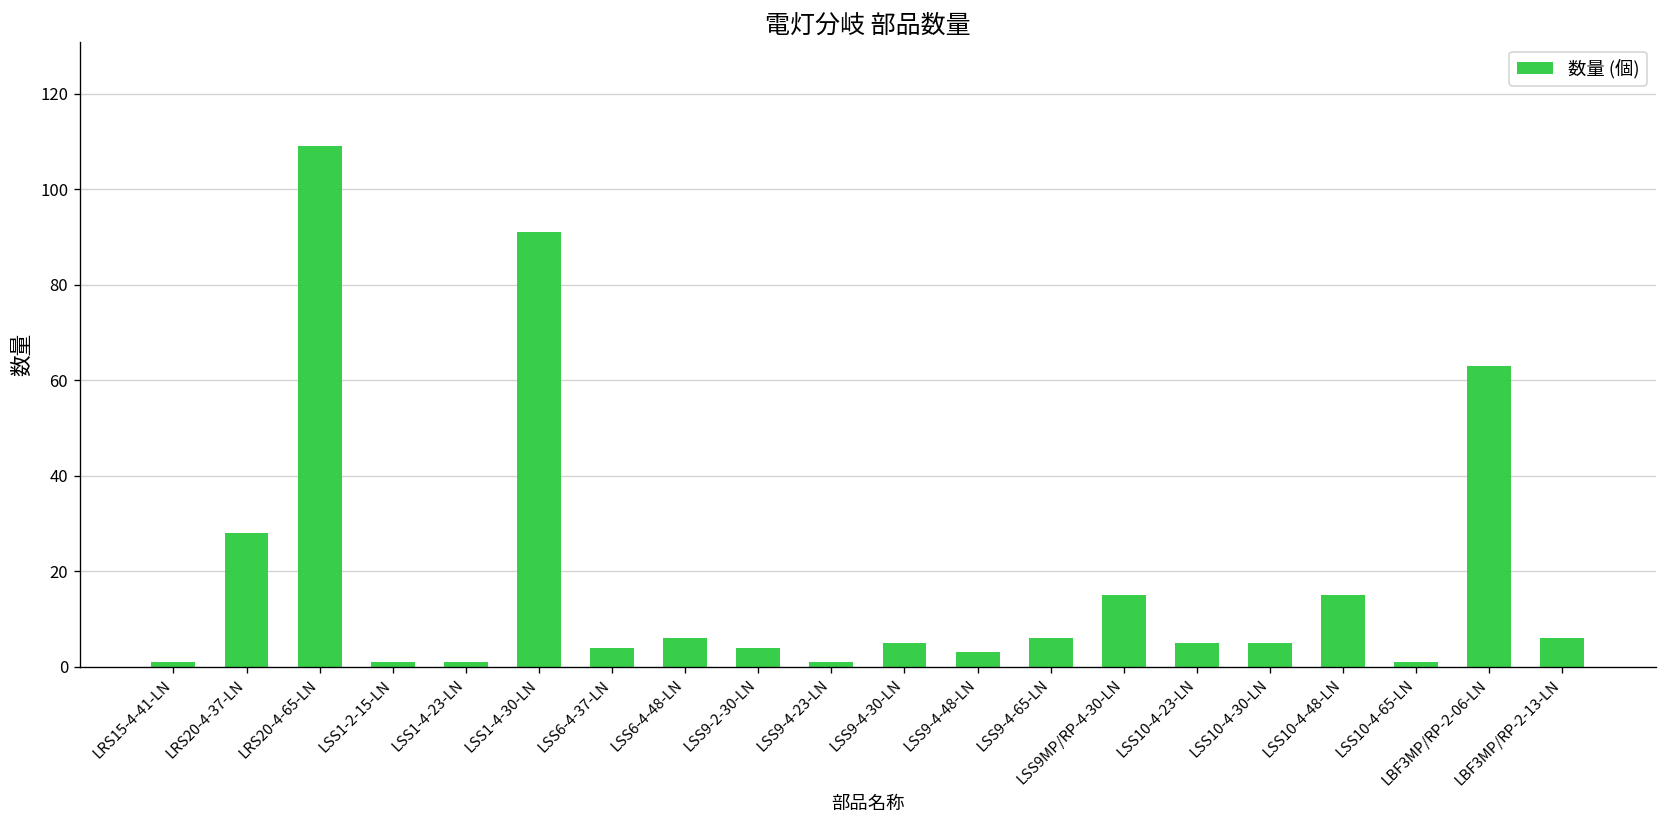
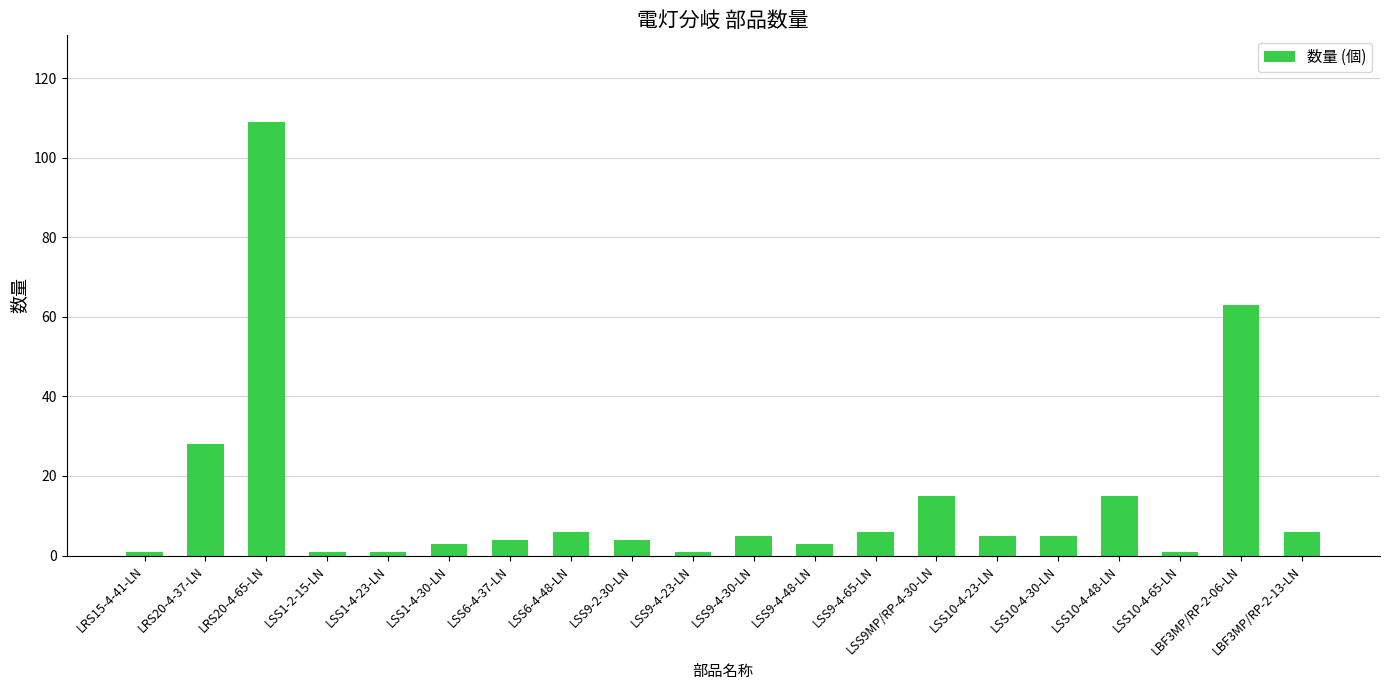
  {
    "LRS15-4-41-LN": 1,
    "LRS20-4-37-LN": 28,
    "LRS20-4-65-LN": 109,
    "LSS1-2-15-LN": 1,
    "LSS1-4-23-LN": 1,
-   "LSS1-4-30-LN": 91,
+   "LSS1-4-30-LN": 3,
    "LSS6-4-37-LN": 4,
    "LSS6-4-48-LN": 6,
    "LSS9-2-30-LN": 4,
    "LSS9-4-23-LN": 1,
    "LSS9-4-30-LN": 5,
    "LSS9-4-48-LN": 3,
    "LSS9-4-65-LN": 6,
    "LSS9MP/RP-4-30-LN": 15,
    "LSS10-4-23-LN": 5,
    "LSS10-4-30-LN": 5,
    "LSS10-4-48-LN": 15,
    "LSS10-4-65-LN": 1,
    "LBF3MP/RP-2-06-LN": 63,
    "LBF3MP/RP-2-13-LN": 6
  }
